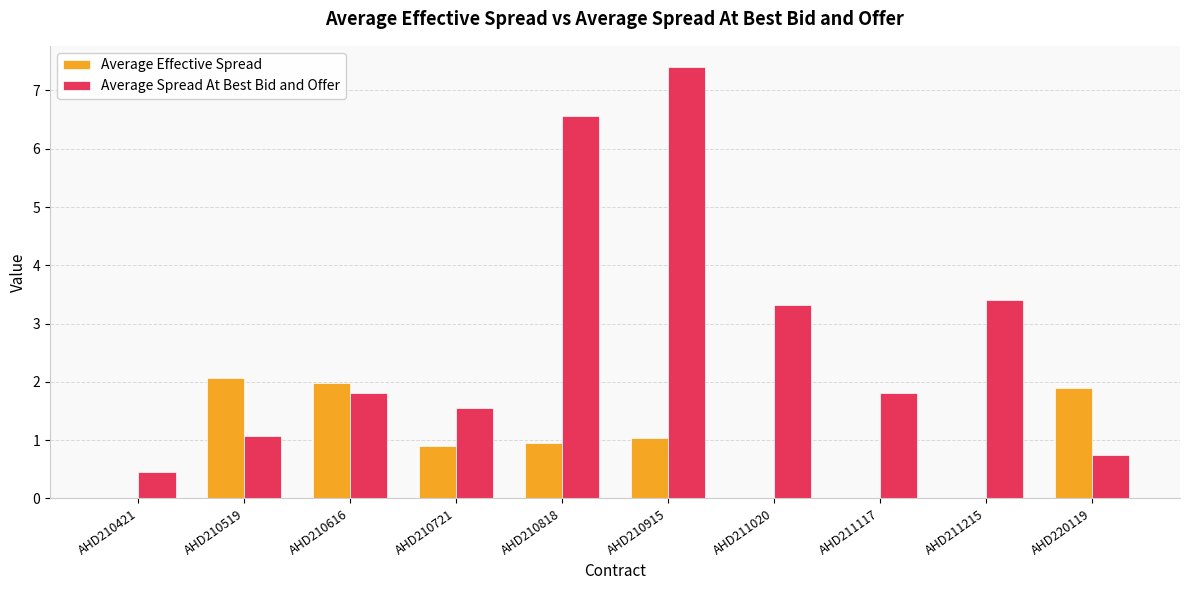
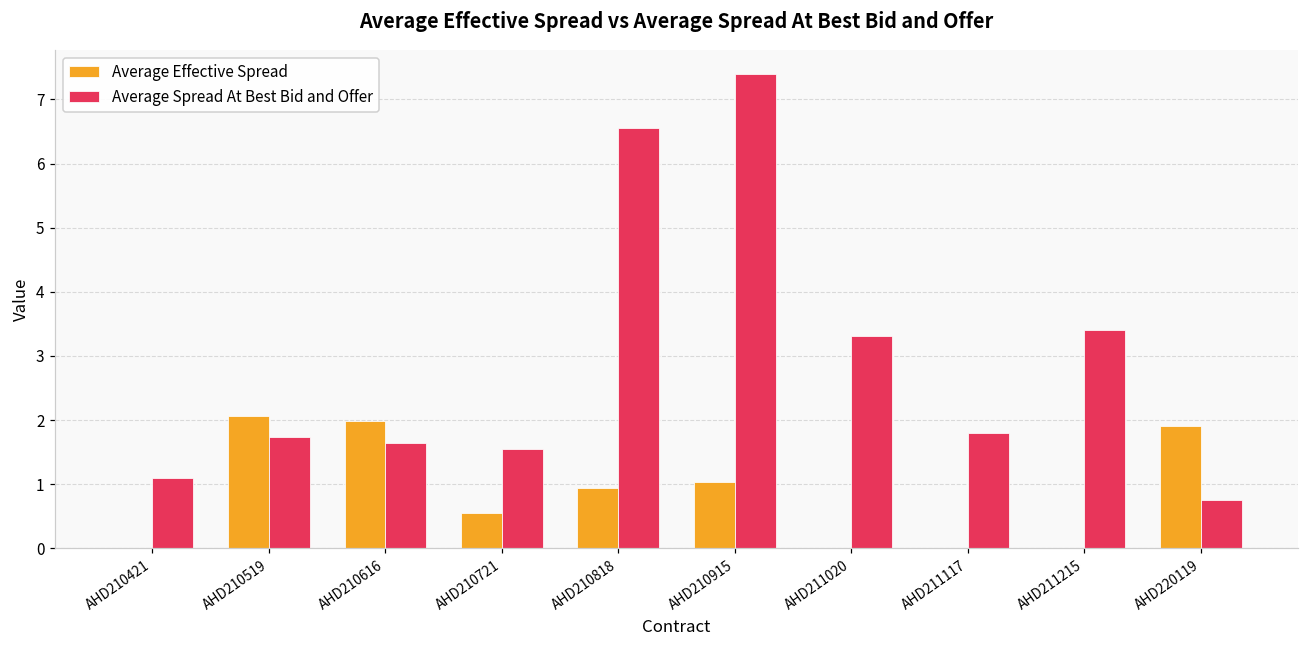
  {
    "Average Effective Spread": {
      "AHD210421": 0.0,
      "AHD210519": 2.1,
      "AHD210616": 2.0,
-     "AHD210721": 0.9,
+     "AHD210721": 0.5,
      "AHD210818": 0.9,
      "AHD210915": 1.0,
      "AHD211020": 0.0,
      "AHD211117": 0.0,
      "AHD211215": 0.0,
      "AHD220119": 1.9
    },
    "Average Spread At Best Bid and Offer": {
-     "AHD210421": 0.4,
-     "AHD210519": 1.1,
-     "AHD210616": 1.8,
+     "AHD210421": 1.1,
+     "AHD210519": 1.7,
+     "AHD210616": 1.6,
      "AHD210721": 1.5,
      "AHD210818": 6.6,
      "AHD210915": 7.4,
      "AHD211020": 3.3,
      "AHD211117": 1.8,
      "AHD211215": 3.4,
      "AHD220119": 0.7
    }
  }
